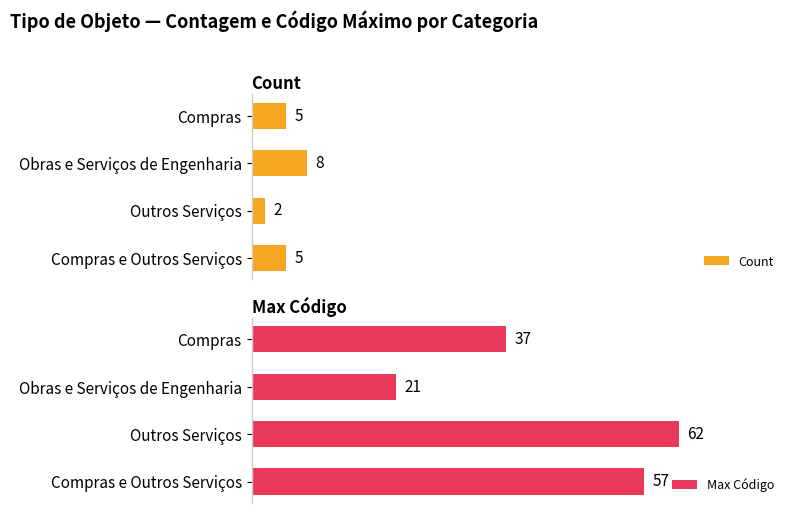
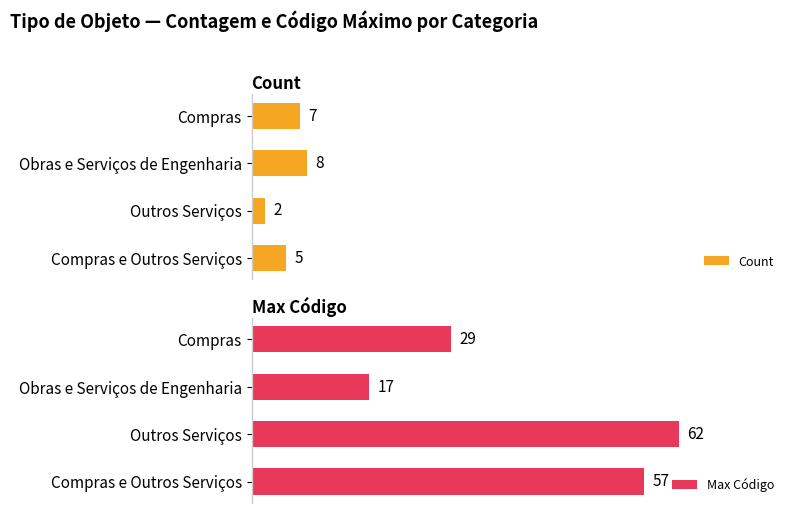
  {
    "Count": {
-     "Compras": 5,
+     "Compras": 7,
      "Obras e Serviços de Engenharia": 8,
      "Outros Serviços": 2,
      "Compras e Outros Serviços": 5
    },
    "Max Código": {
-     "Compras": 37,
-     "Obras e Serviços de Engenharia": 21,
+     "Compras": 29,
+     "Obras e Serviços de Engenharia": 17,
      "Outros Serviços": 62,
      "Compras e Outros Serviços": 57
    }
  }
